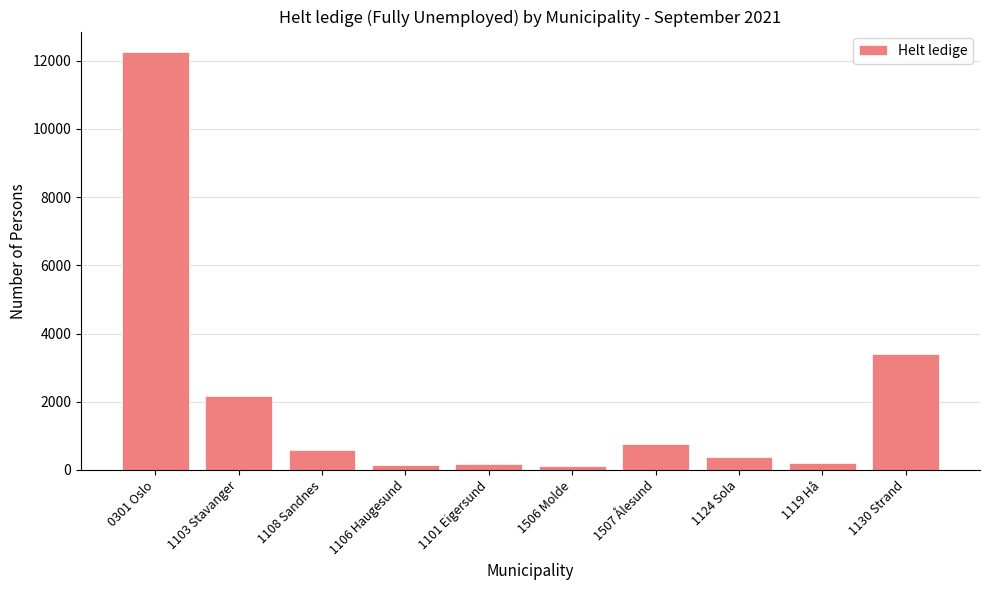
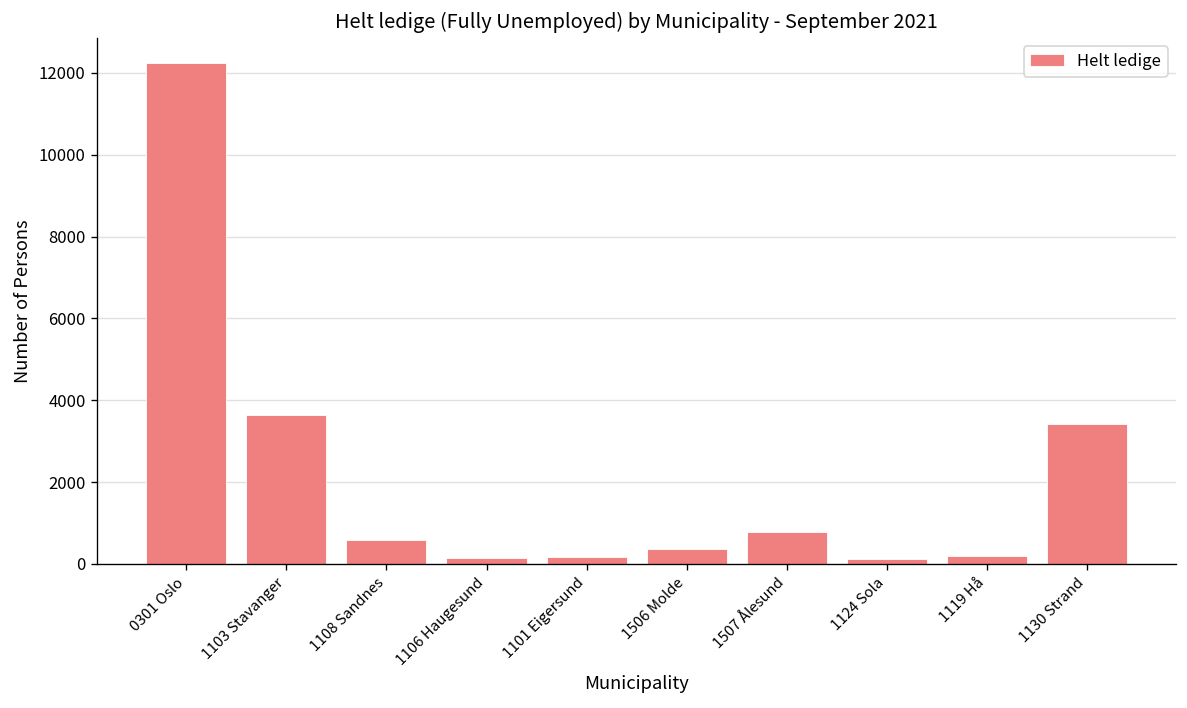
  {
    "0301 Oslo": 12200,
-   "1103 Stavanger": 2200,
+   "1103 Stavanger": 3600,
    "1108 Sandnes": 600,
    "1106 Haugesund": 200,
    "1101 Eigersund": 200,
-   "1506 Molde": 100,
+   "1506 Molde": 400,
    "1507 Ålesund": 800,
-   "1124 Sola": 400,
+   "1124 Sola": 100,
    "1119 Hå": 200,
    "1130 Strand": 3400
  }
